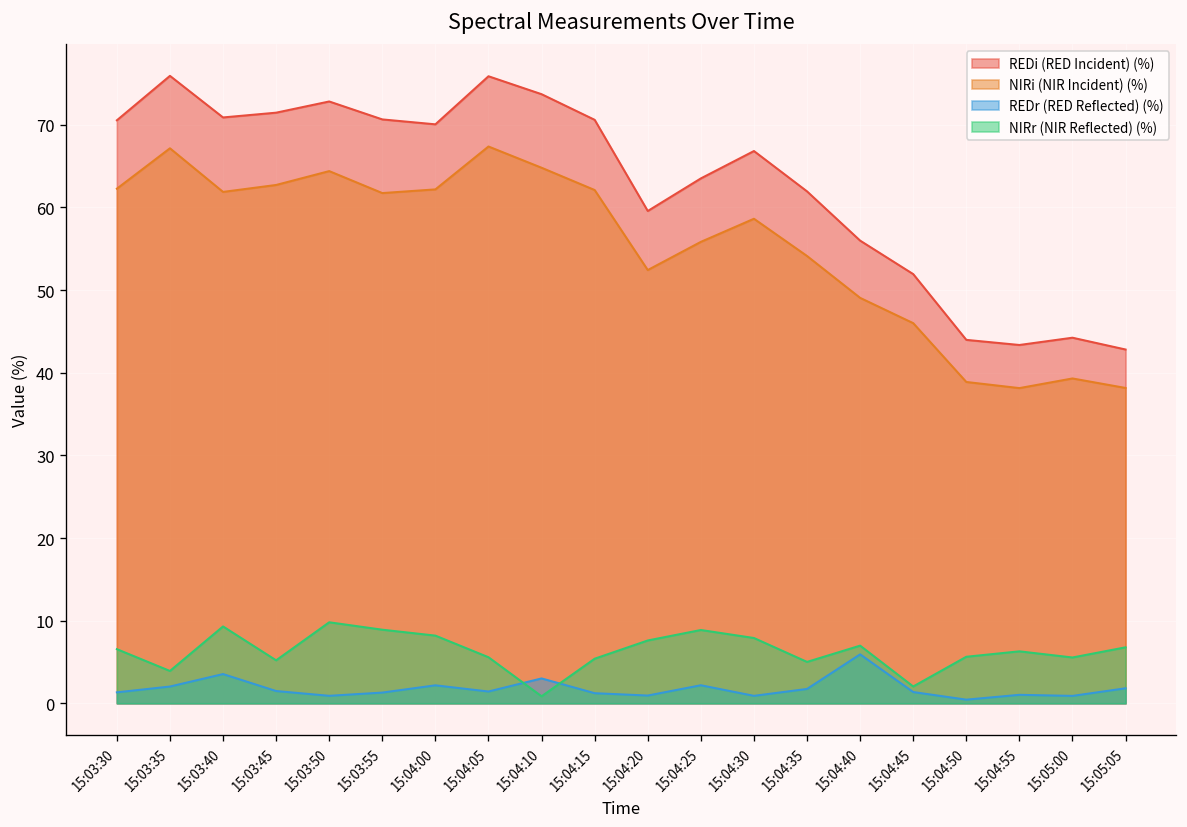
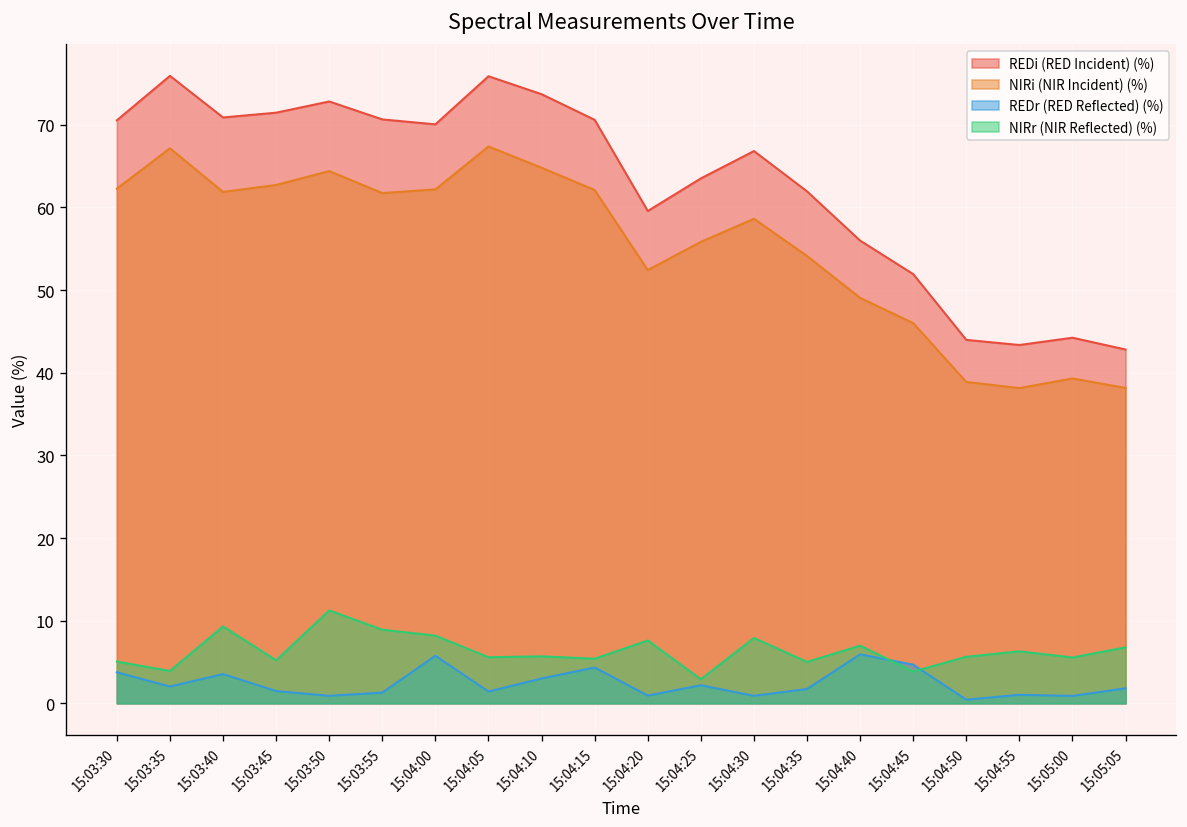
  {
    "REDr (RED Reflected) (%)": {
-     "15:03:30": 1,
+     "15:03:30": 4,
      "15:03:35": 2,
      "15:03:40": 4,
      "15:03:45": 1,
      "15:03:50": 1,
      "15:03:55": 1,
-     "15:04:00": 2,
+     "15:04:00": 6,
      "15:04:05": 1,
      "15:04:10": 3,
-     "15:04:15": 1,
+     "15:04:15": 4,
      "15:04:20": 1,
      "15:04:25": 2,
      "15:04:30": 1,
      "15:04:35": 2,
      "15:04:40": 6,
-     "15:04:45": 1,
+     "15:04:45": 5,
      "15:04:50": 0,
      "15:04:55": 1,
      "15:05:00": 1,
      "15:05:05": 2
    },
    "NIRr (NIR Reflected) (%)": {
-     "15:03:30": 7,
+     "15:03:30": 5,
      "15:03:35": 4,
      "15:03:40": 9,
      "15:03:45": 5,
-     "15:03:50": 10,
+     "15:03:50": 11,
      "15:03:55": 9,
      "15:04:00": 8,
      "15:04:05": 6,
-     "15:04:10": 1,
+     "15:04:10": 6,
      "15:04:15": 5,
      "15:04:20": 8,
-     "15:04:25": 9,
+     "15:04:25": 3,
      "15:04:30": 8,
      "15:04:35": 5,
      "15:04:40": 7,
-     "15:04:45": 2,
+     "15:04:45": 4,
      "15:04:50": 6,
      "15:04:55": 6,
      "15:05:00": 6,
      "15:05:05": 7
    }
  }
